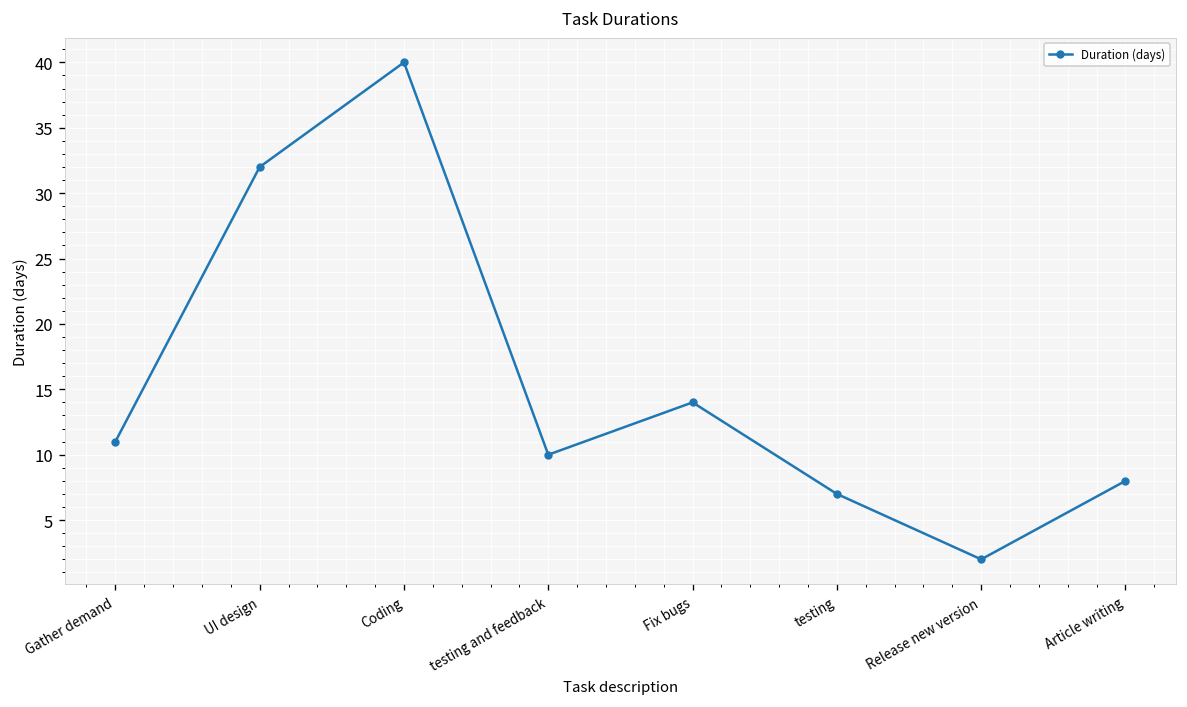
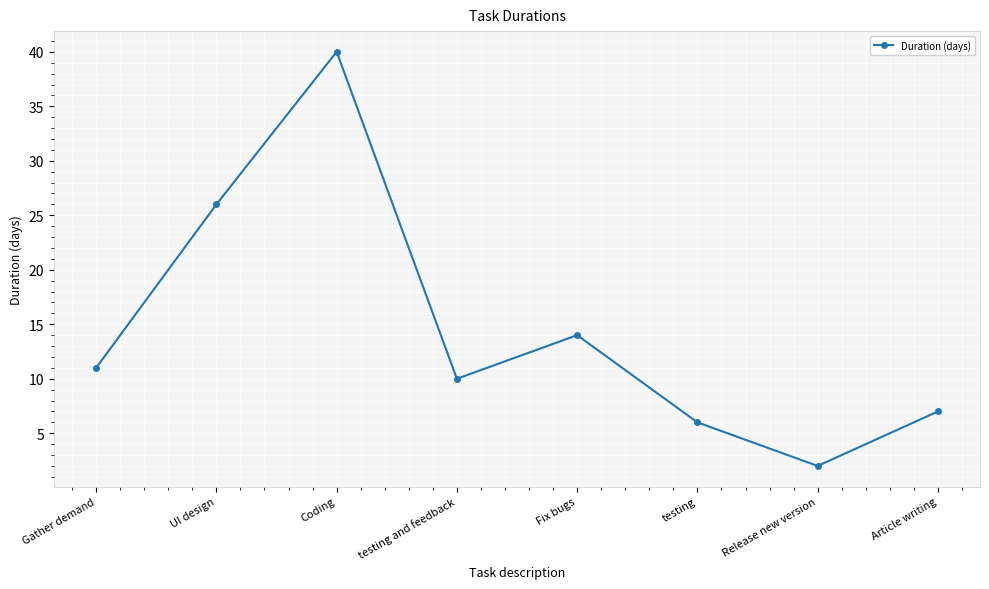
  {
    "Gather demand": 11,
-   "UI design": 32,
+   "UI design": 26,
    "Coding": 40,
    "testing and feedback": 10,
    "Fix bugs": 14,
-   "testing": 7,
+   "testing": 6,
    "Release new version": 2,
-   "Article writing": 8
+   "Article writing": 7
  }
